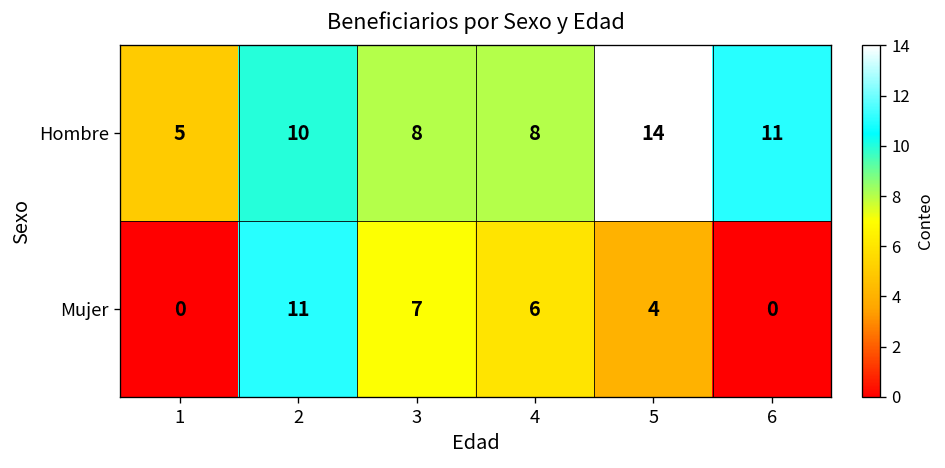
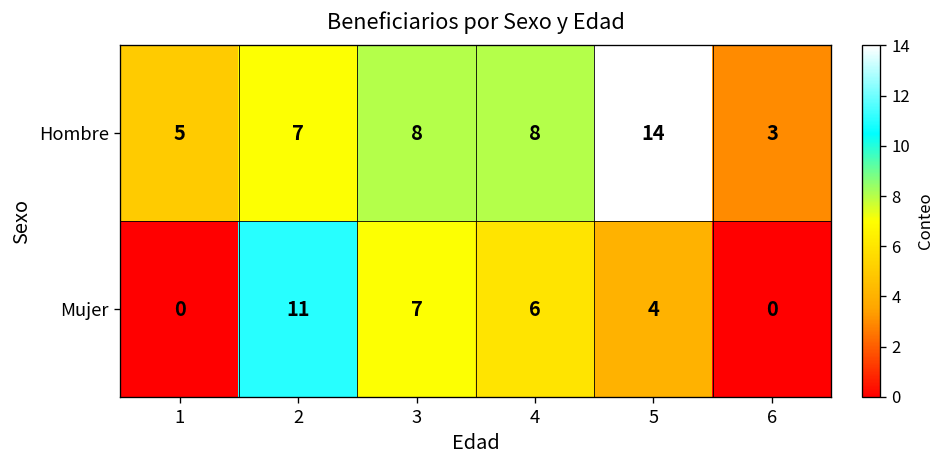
  {
    "Hombre": {
      "1": 5,
-     "2": 10,
+     "2": 7,
      "3": 8,
      "4": 8,
      "5": 14,
-     "6": 11
+     "6": 3
    },
    "Mujer": {
      "1": 0,
      "2": 11,
      "3": 7,
      "4": 6,
      "5": 4,
      "6": 0
    }
  }
